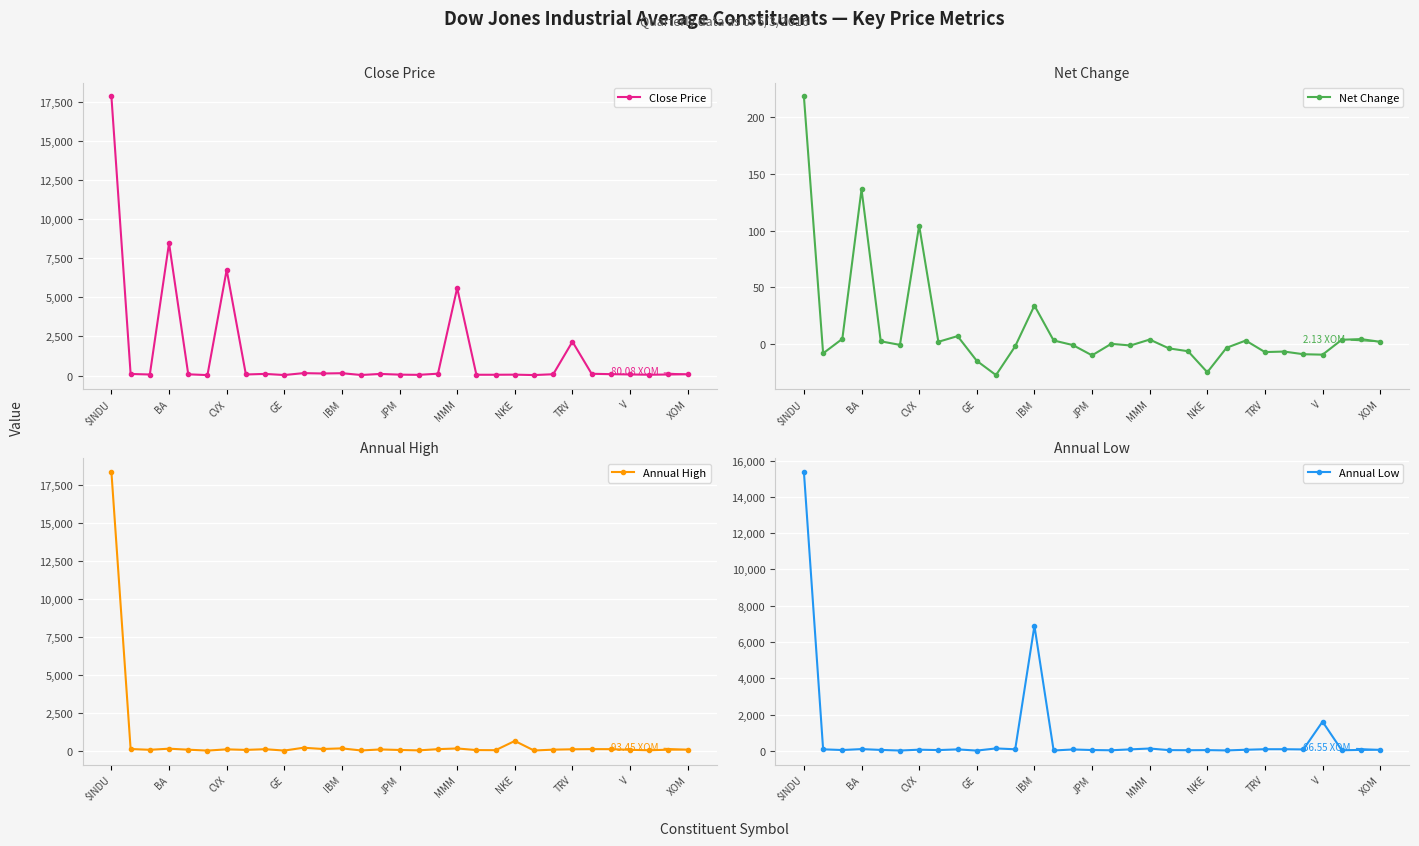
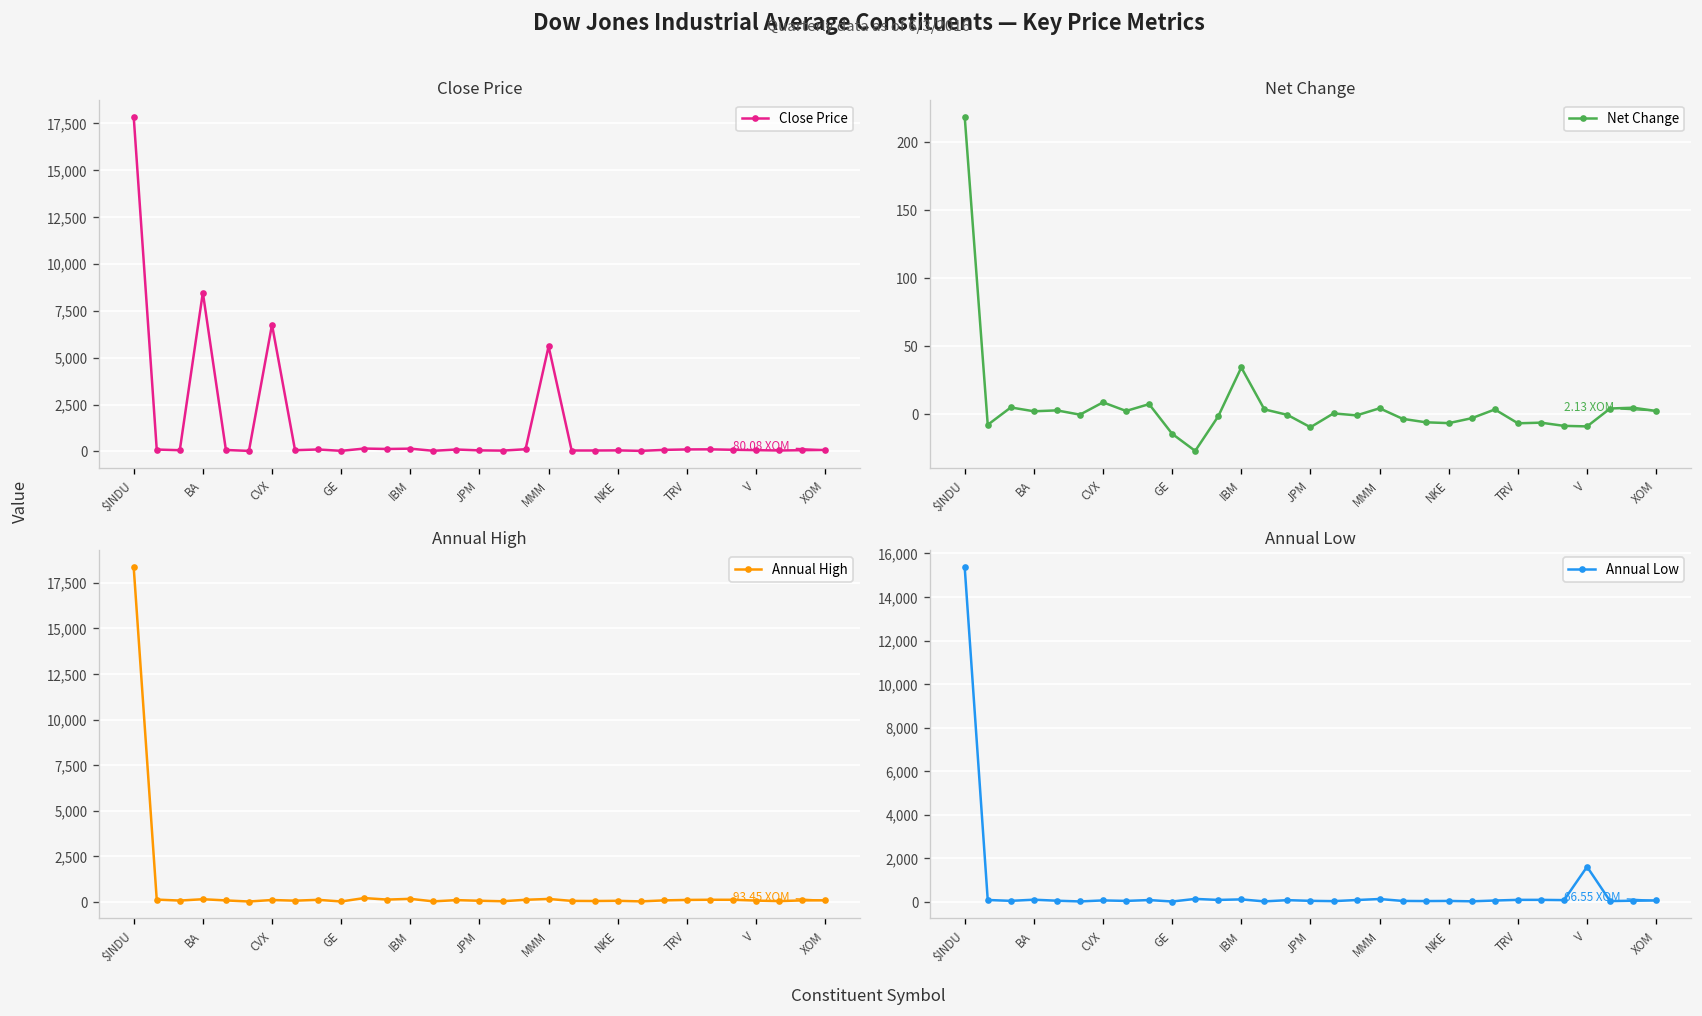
  {
    "Close Price": {
      "$INDU": "17,900",
      "BA": "8,500",
      "CVX": "6,800",
      "GE": "0",
      "IBM": "100",
      "JPM": "100",
      "MMM": "5,600",
      "NKE": "100",
-     "TRV": "2,200"
+     "TRV": "100"
    },
    "Net Change": {
      "$INDU": "218",
-     "BA": "137",
-     "CVX": "105",
+     "BA": "2",
+     "CVX": "8",
      "GE": "-15",
      "IBM": "34",
      "JPM": "-10",
      "MMM": "4",
-     "NKE": "-25",
+     "NKE": "-7",
      "TRV": "-7",
      "V": "-9"
    },
    "Annual High": {
      "$INDU": "18,400",
      "BA": "200",
      "CVX": "100",
      "GE": "0",
      "IBM": "200",
      "JPM": "100",
      "MMM": "200",
-     "NKE": "700",
+     "NKE": "100",
      "TRV": "100"
    },
    "Annual Low": {
      "$INDU": "15,400",
      "BA": "100",
      "CVX": "100",
      "GE": "0",
-     "IBM": "6,900",
+     "IBM": "100",
      "JPM": "100",
      "MMM": "100",
      "NKE": "0",
      "TRV": "100",
      "V": "1,600"
    }
  }
